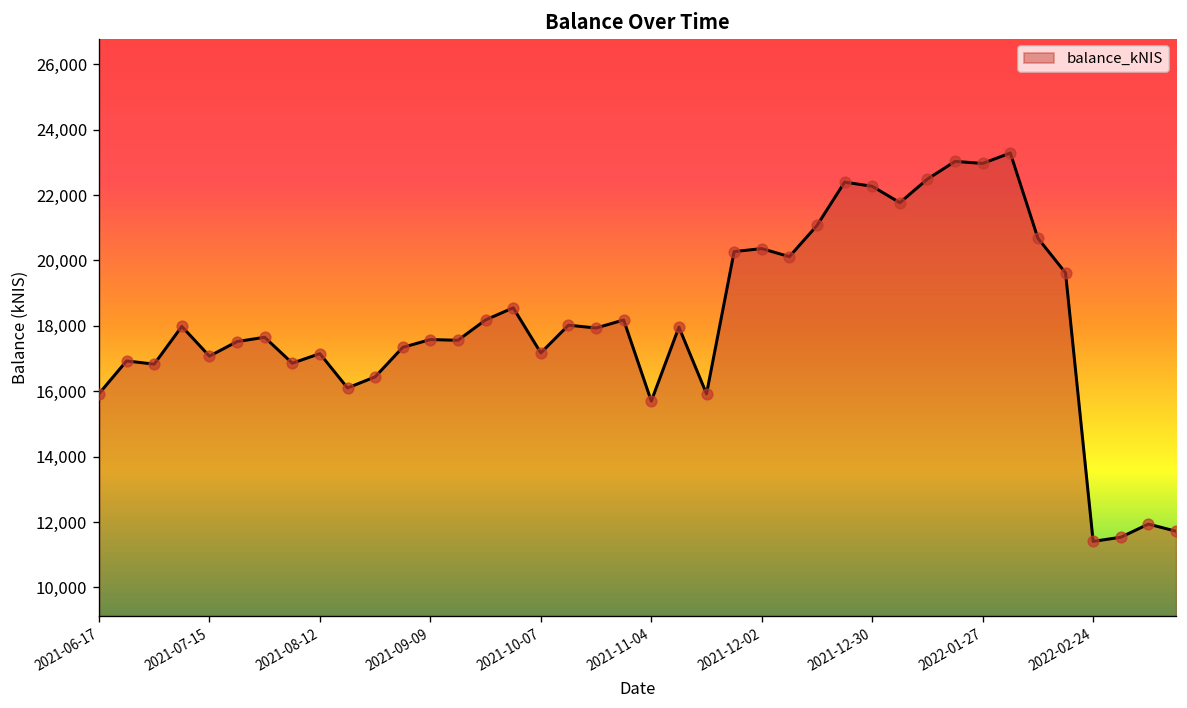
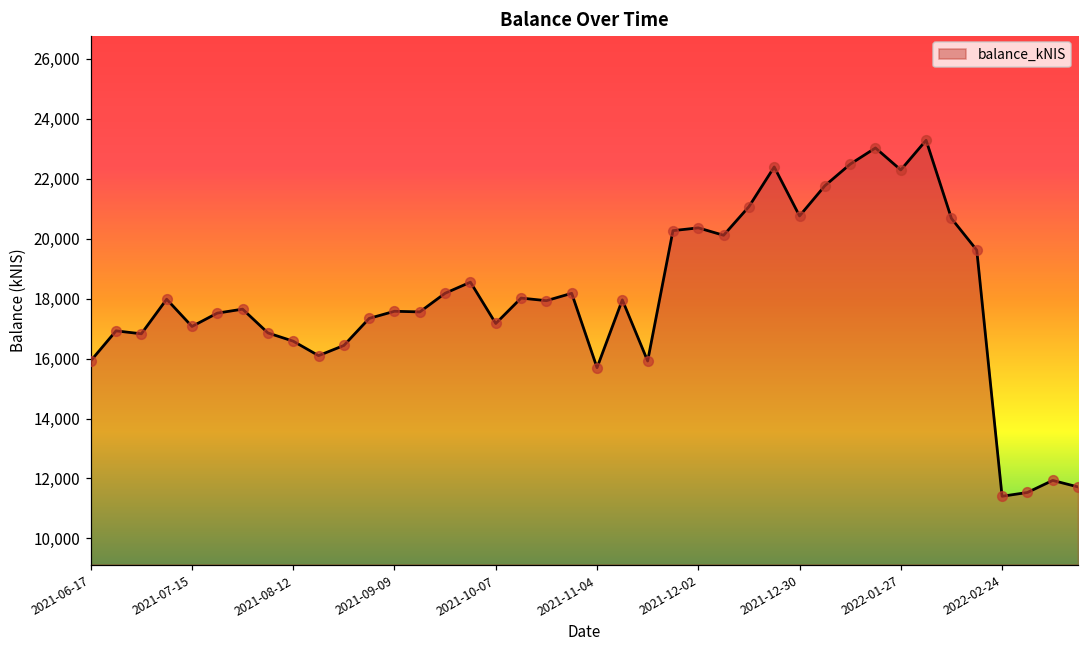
  {
    "2021-06-17": "15,900",
    "2021-07-15": "17,100",
-   "2021-08-12": "17,100",
+   "2021-08-12": "16,600",
    "2021-09-09": "17,600",
    "2021-10-07": "17,200",
    "2021-11-04": "15,700",
    "2021-12-02": "20,400",
-   "2021-12-30": "22,300",
-   "2022-01-27": "23,000",
+   "2021-12-30": "20,800",
+   "2022-01-27": "22,300",
    "2022-02-24": "11,400"
  }
